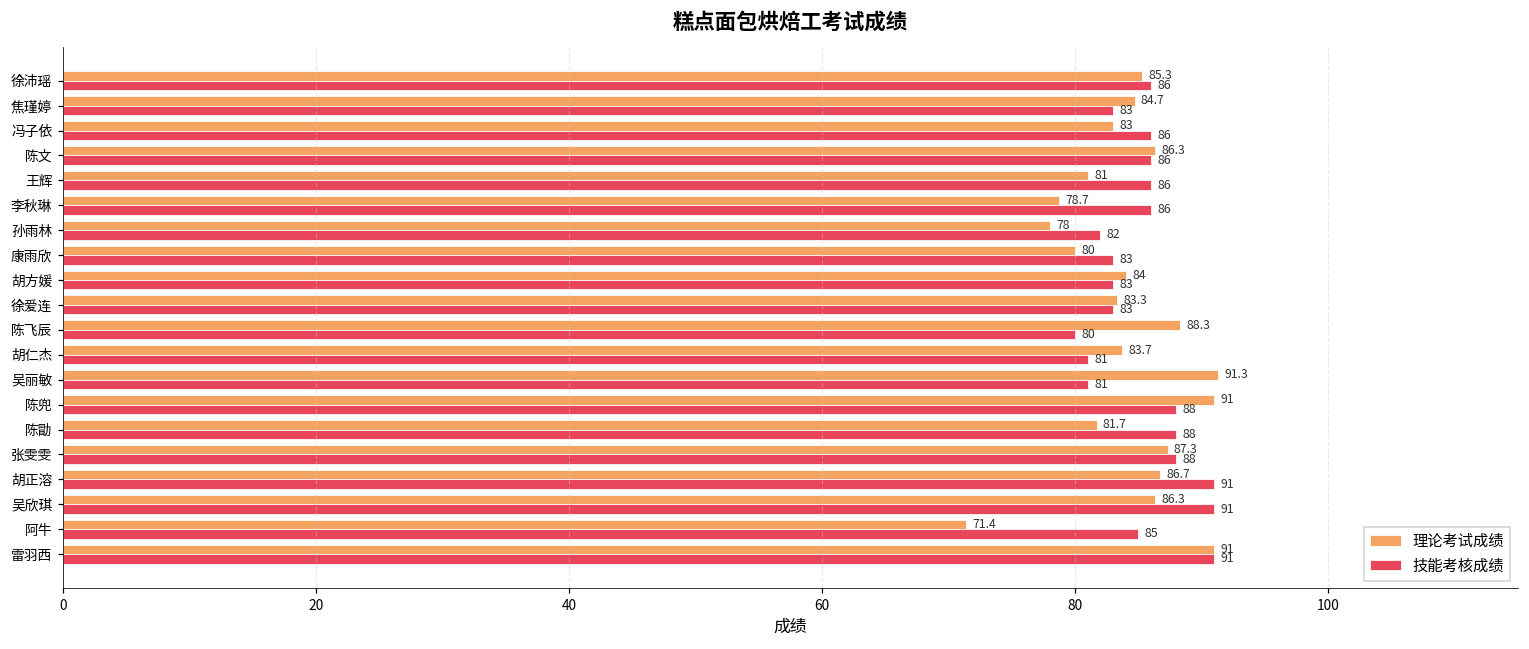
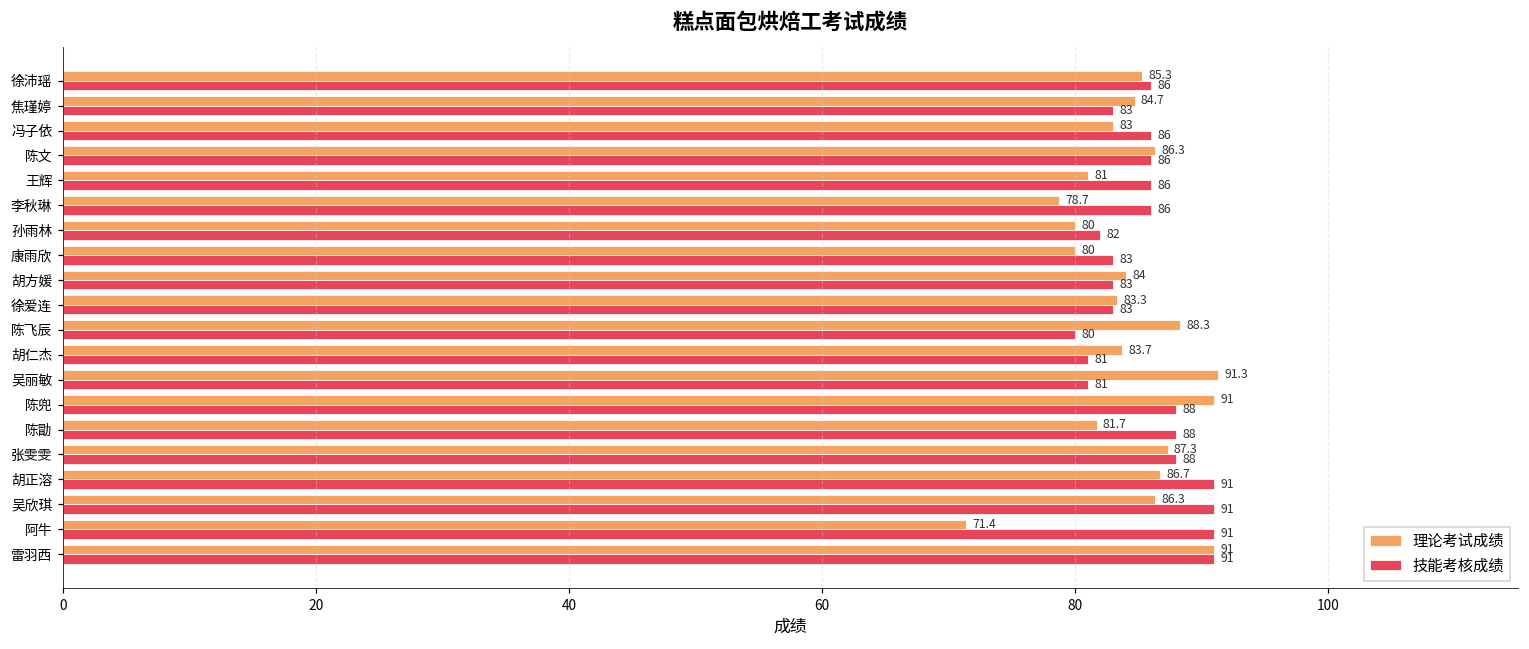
  {
    "理论考试成绩": {
      "徐沛瑶": 85.3,
      "焦瑾婷": 84.7,
      "冯子依": 83,
      "陈文": 86,
      "王辉": 81,
      "李秋琳": 78.7,
-     "孙雨林": 78,
+     "孙雨林": 80,
      "康雨欣": 80,
      "胡方媛": 84,
      "徐爱连": 83,
      "陈飞辰": 88.3,
      "胡仁杰": 83.7,
      "吴丽敏": 91.3,
      "陈兜": 91,
      "陈勖": 81.7,
      "张雯雯": 87.3,
      "胡正溶": 86.7,
      "吴欣琪": 86.3,
      "阿牛": 71.4,
      "雷羽西": 91
    },
    "技能考核成绩": {
      "徐沛瑶": 86,
      "焦瑾婷": 83,
      "冯子依": 86,
      "王辉": 86,
      "李秋琳": 86,
      "孙雨林": 82,
      "康雨欣": 83,
      "胡方媛": 83,
      "陈飞辰": 80,
      "胡仁杰": 81,
      "吴丽敏": 81,
      "陈兜": 88,
      "陈勖": 88,
      "张雯雯": 88,
      "胡正溶": 91,
      "吴欣琪": 91,
-     "阿牛": 85,
+     "阿牛": 91,
      "雷羽西": 91
    }
  }
